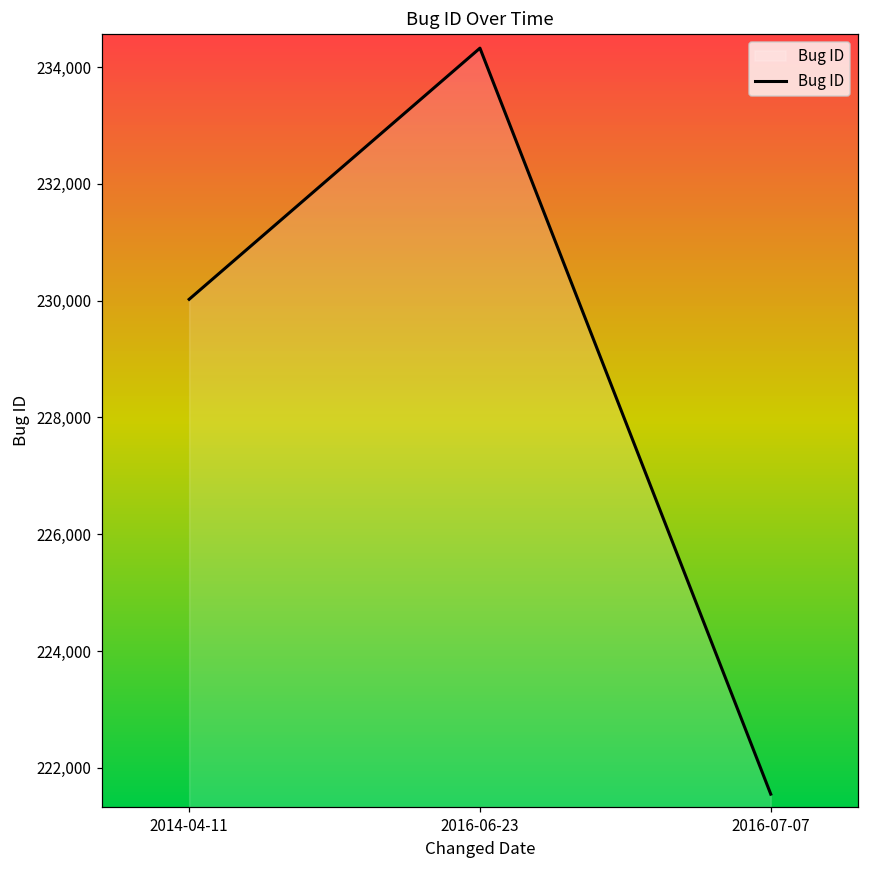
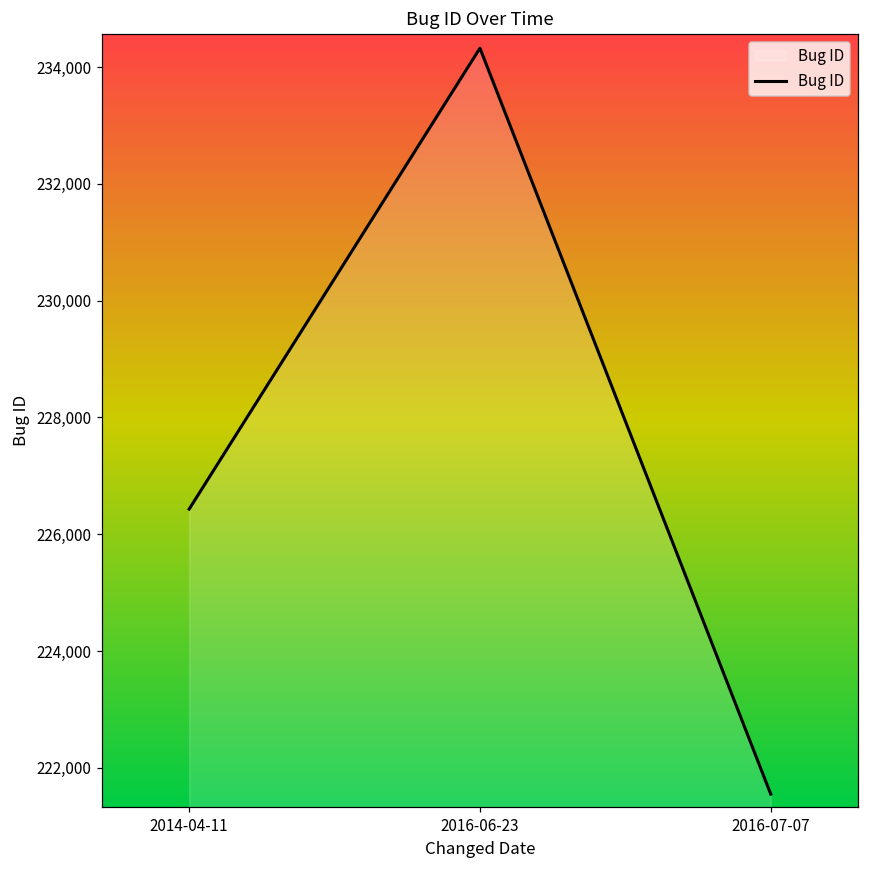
  {
-   "2014-04-11": "230,000",
+   "2014-04-11": "226,400",
    "2016-06-23": "234,300",
    "2016-07-07": "221,500"
  }
